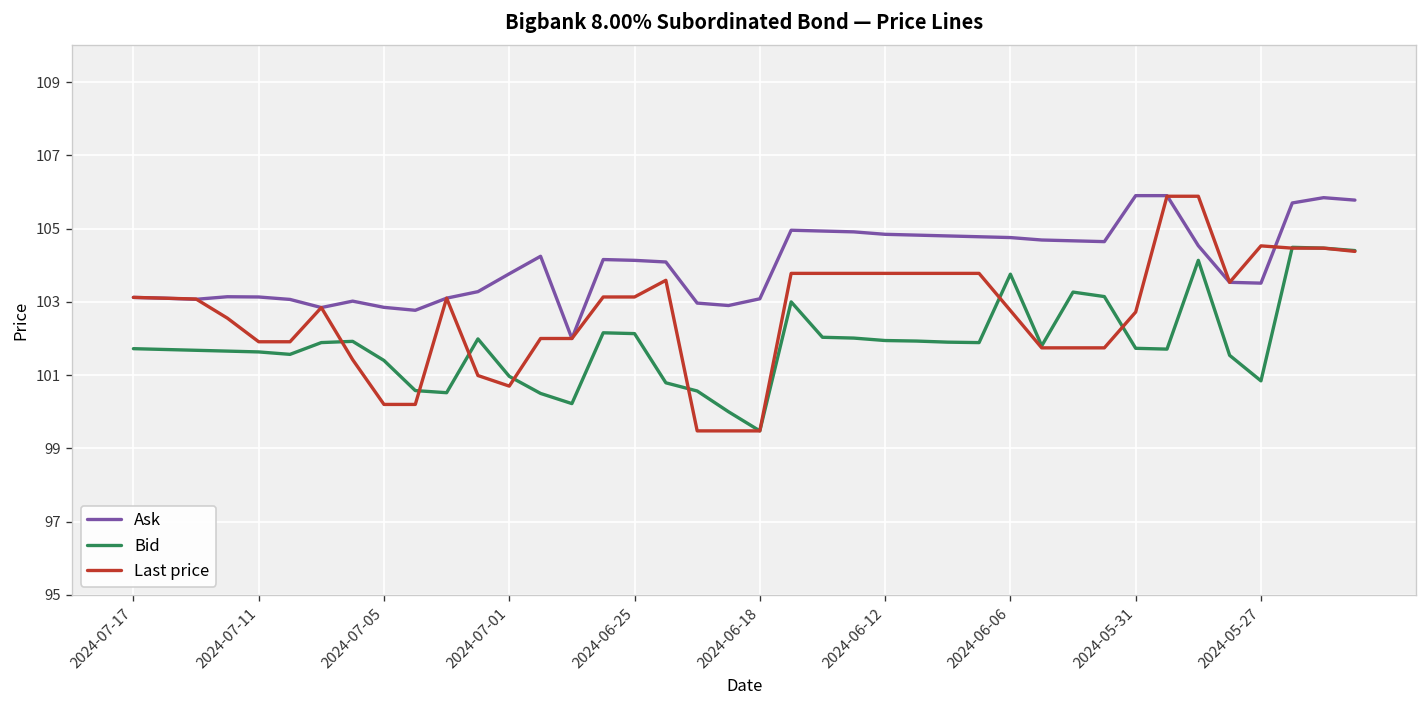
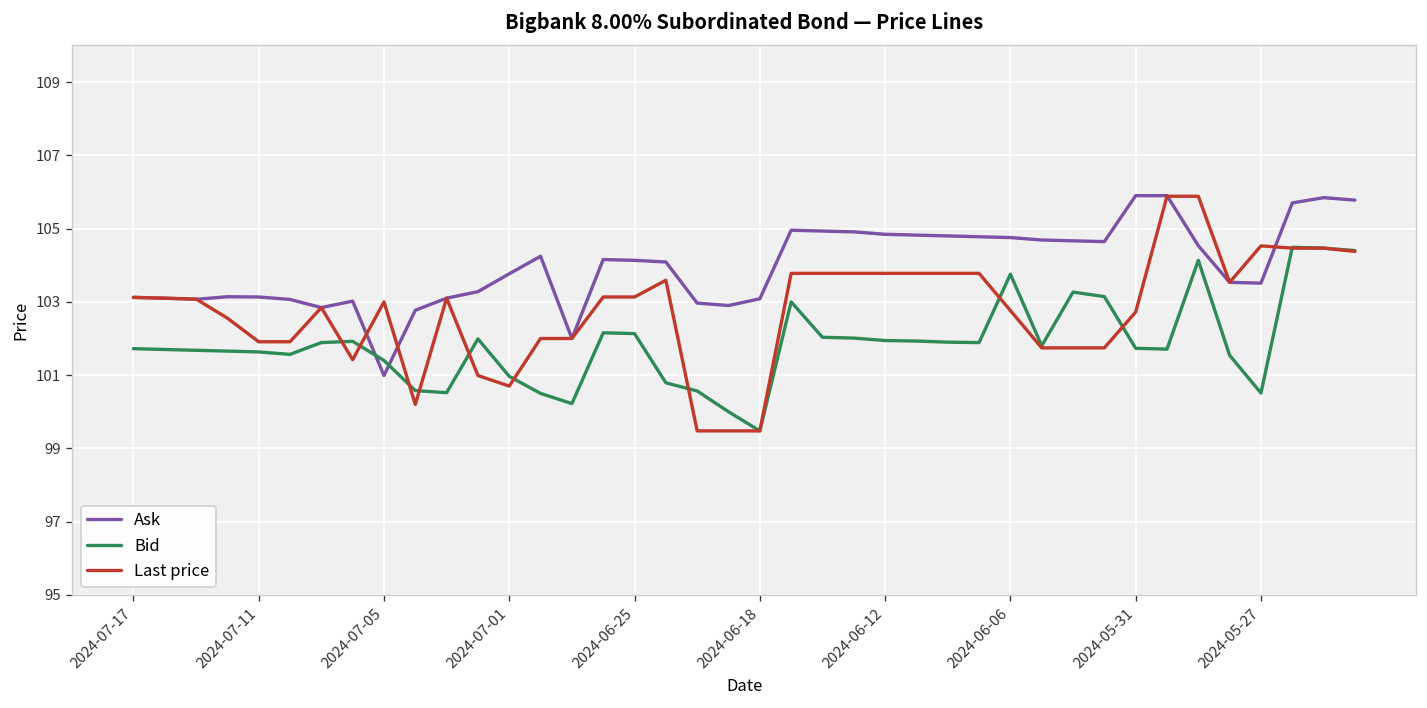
  {
    "Ask": {
      "2024-07-11": 103.1,
-     "2024-07-05": 102.9,
+     "2024-07-05": 101.0,
      "2024-07-01": 103.8,
      "2024-06-25": 104.1,
      "2024-06-18": 103.1,
      "2024-06-12": 104.8,
      "2024-06-06": 104.8,
      "2024-05-31": 105.9,
      "2024-05-27": 103.5
    },
    "Bid": {
      "2024-07-17": 101.7,
      "2024-07-11": 101.6,
      "2024-07-05": 101.4,
      "2024-07-01": 101.0,
      "2024-06-25": 102.1,
      "2024-06-12": 101.9,
      "2024-06-06": 103.8,
      "2024-05-31": 101.7,
-     "2024-05-27": 100.8
+     "2024-05-27": 100.5
    },
    "Last price": {
      "2024-07-11": 101.9,
-     "2024-07-05": 100.2,
+     "2024-07-05": 103.0,
      "2024-07-01": 100.7,
      "2024-06-25": 103.1,
      "2024-06-12": 103.8,
      "2024-06-06": 102.8,
      "2024-05-31": 102.7,
      "2024-05-27": 104.5
    }
  }
